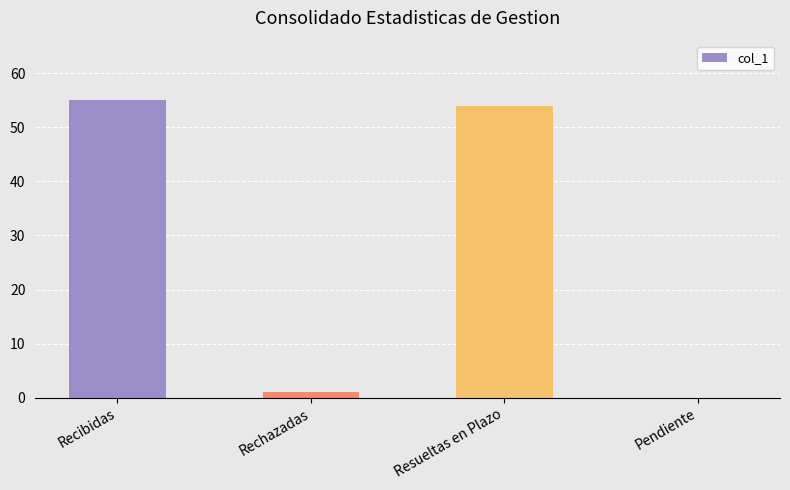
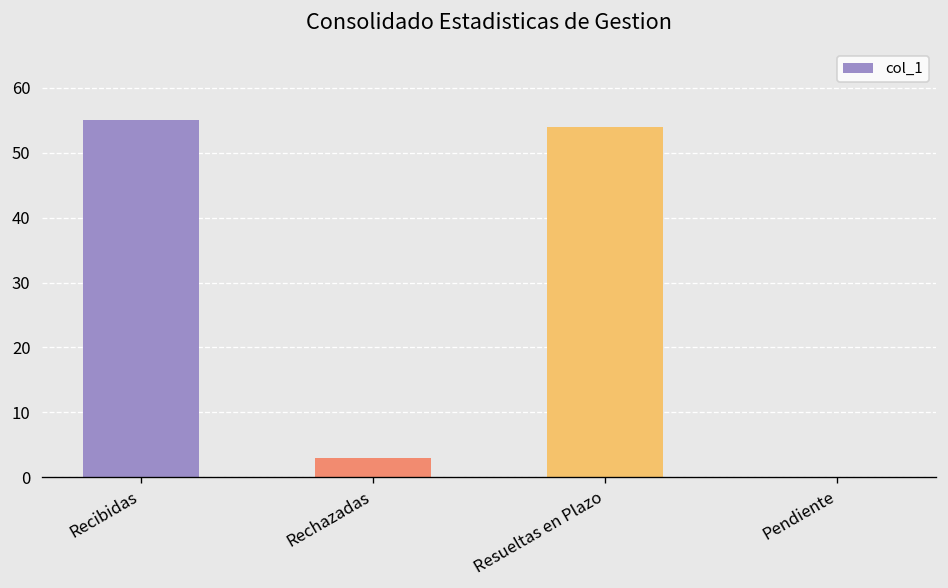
  {
    "Recibidas": 55,
-   "Rechazadas": 1,
+   "Rechazadas": 3,
    "Resueltas en Plazo": 54,
    "Pendiente": 0
  }
